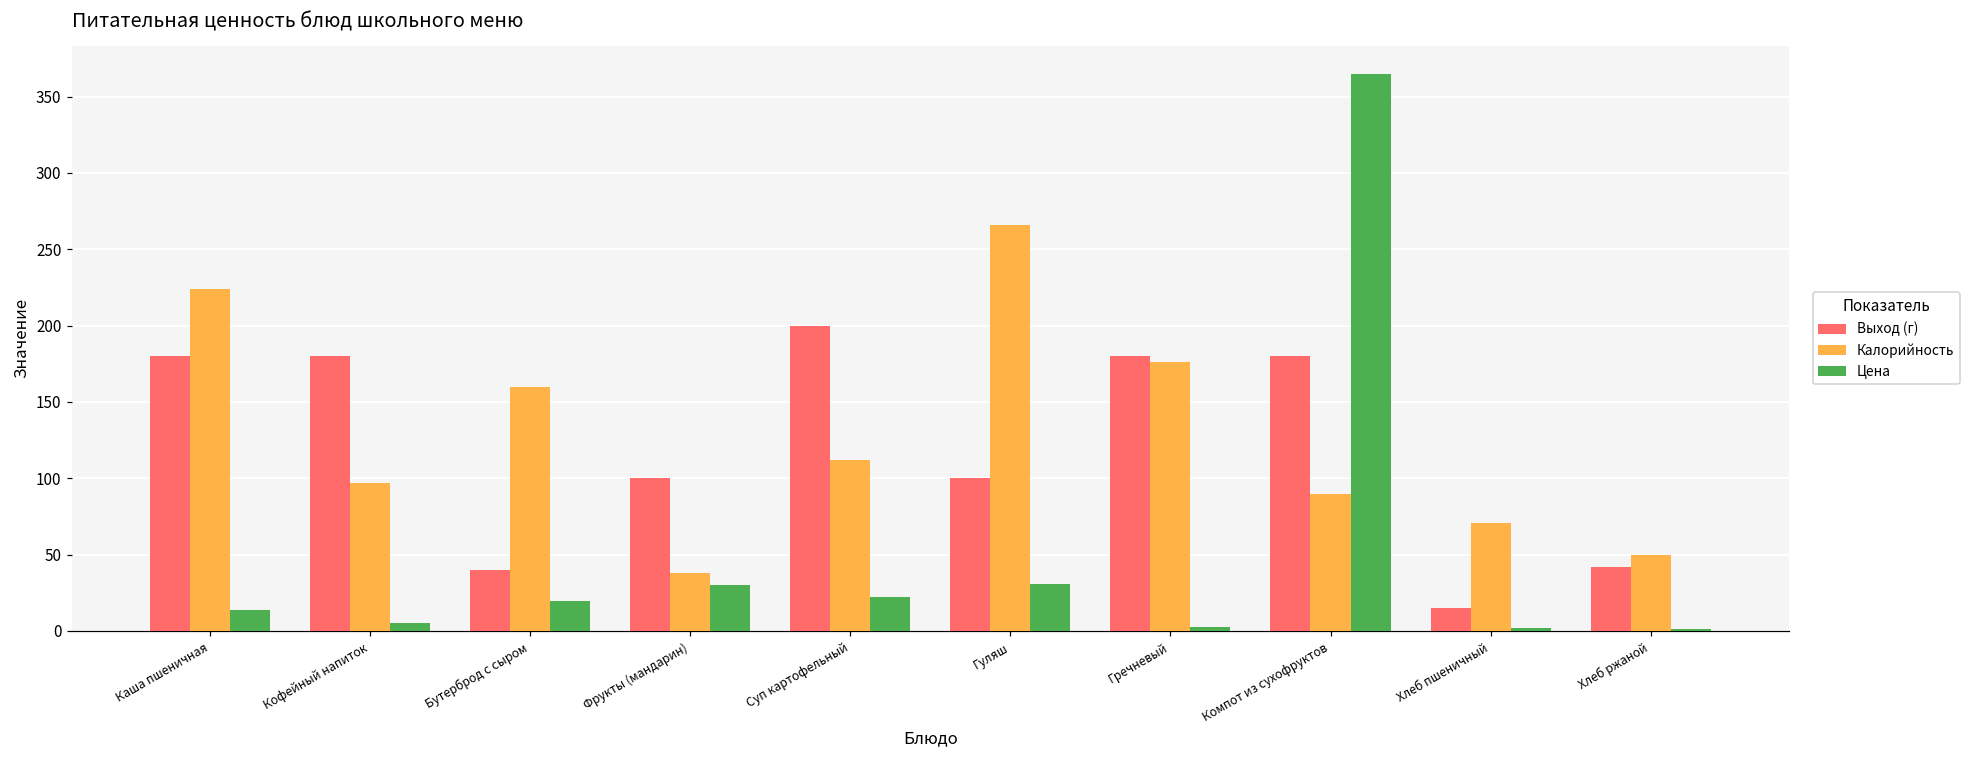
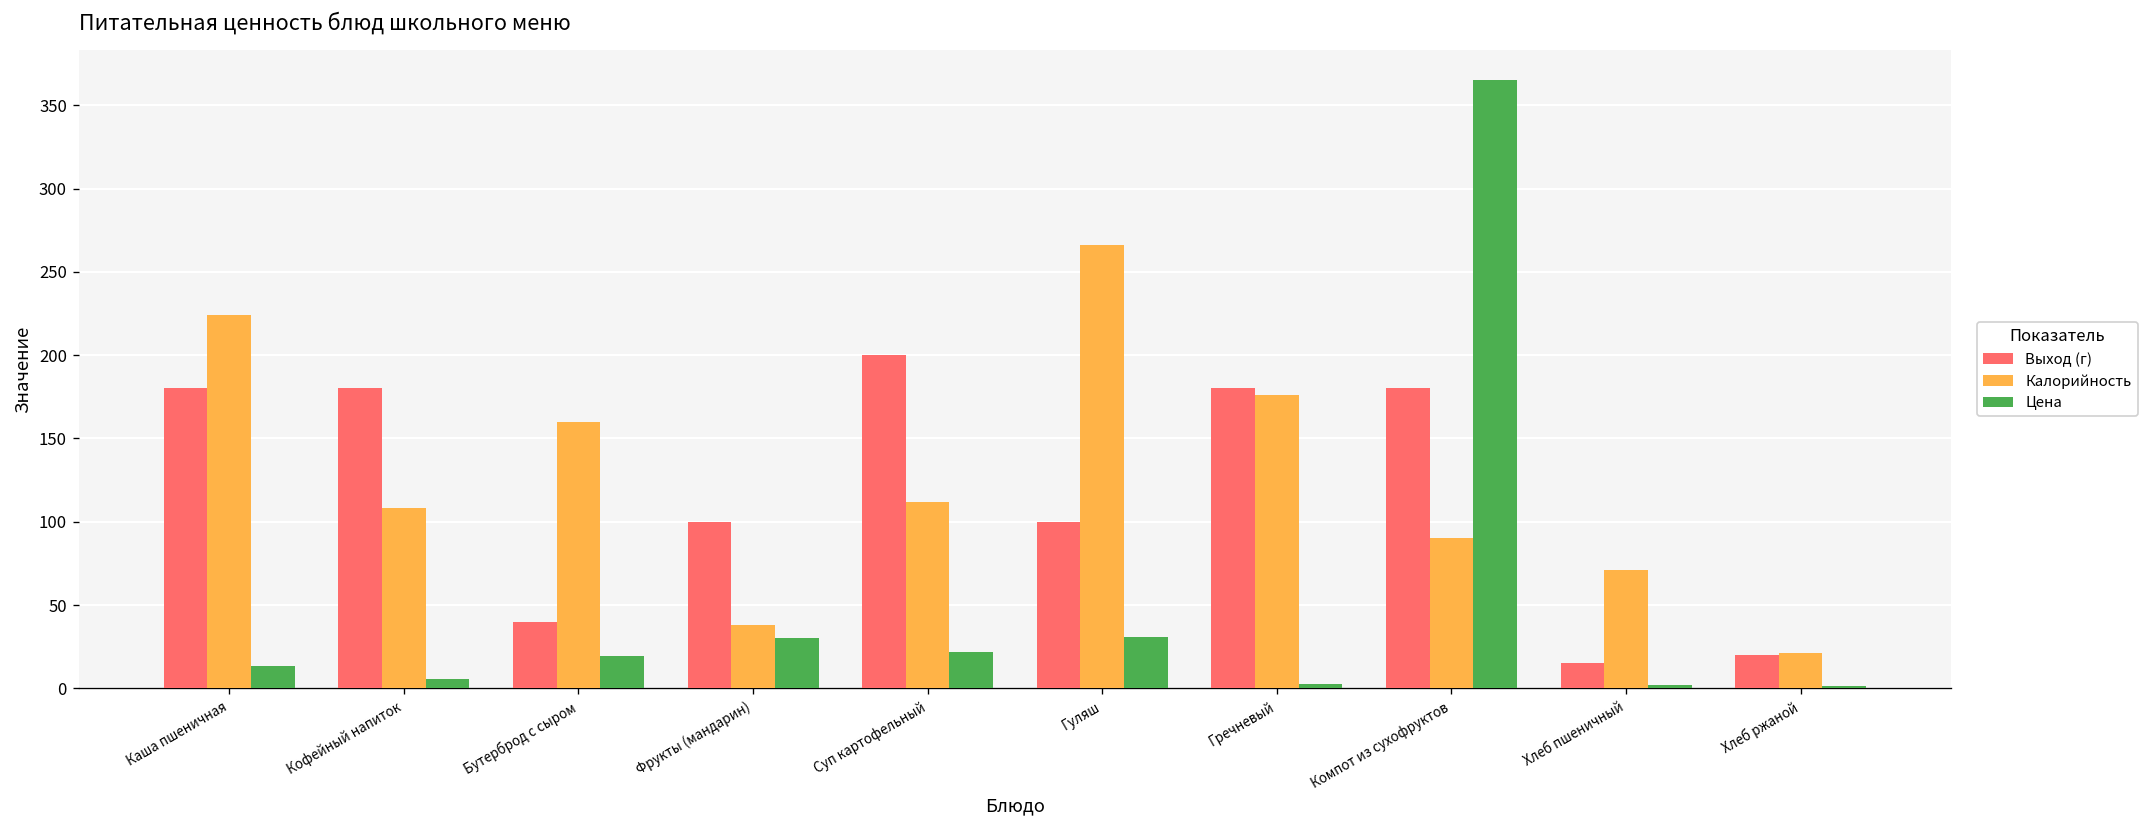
  {
    "Выход (г)": {
      "Каша пшеничная": 180,
      "Кофейный напиток": 180,
      "Бутерброд с сыром": 40,
      "Фрукты (мандарин)": 100,
      "Суп картофельный": 200,
      "Гуляш": 100,
      "Гречневый": 180,
      "Компот из сухофруктов": 180,
      "Хлеб пшеничный": 15,
-     "Хлеб ржаной": 42
+     "Хлеб ржаной": 20
    },
    "Калорийность": {
      "Каша пшеничная": 224,
-     "Кофейный напиток": 97,
+     "Кофейный напиток": 108,
      "Бутерброд с сыром": 160,
      "Фрукты (мандарин)": 38,
      "Суп картофельный": 112,
      "Гуляш": 266,
      "Гречневый": 176,
      "Компот из сухофруктов": 90,
      "Хлеб пшеничный": 71,
-     "Хлеб ржаной": 50
+     "Хлеб ржаной": 21
    },
    "Цена": {
      "Каша пшеничная": 13,
      "Кофейный напиток": 6,
      "Бутерброд с сыром": 19,
      "Фрукты (мандарин)": 30,
      "Суп картофельный": 22,
      "Гуляш": 31,
      "Гречневый": 3,
      "Компот из сухофруктов": 365
    }
  }
